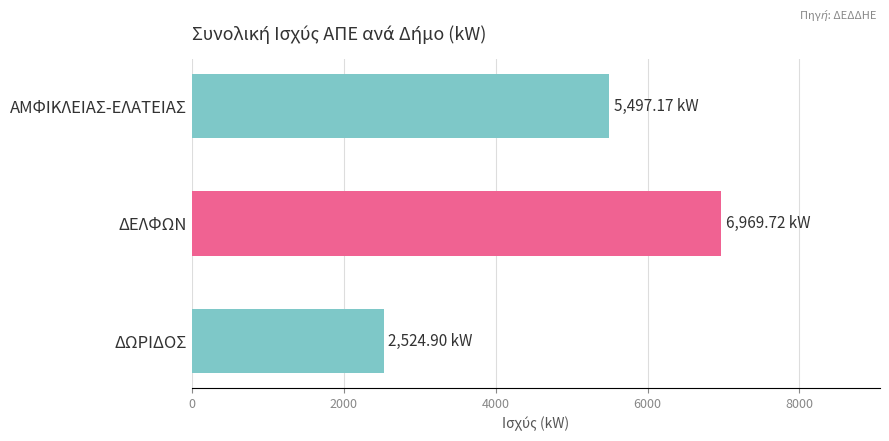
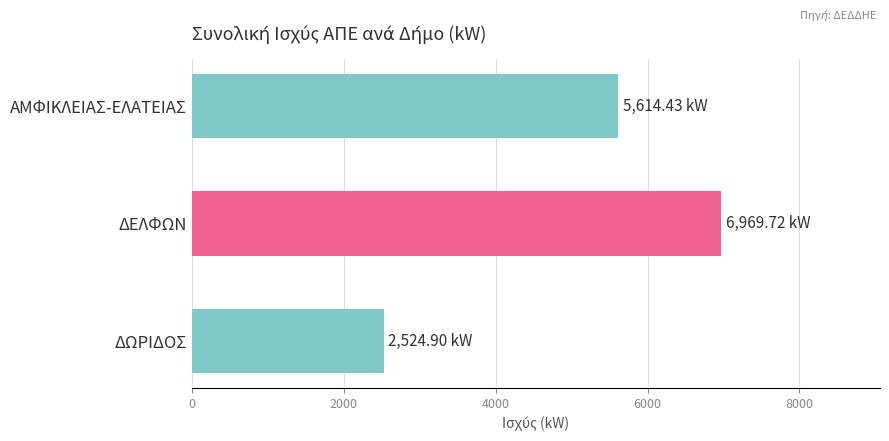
  {
-   "ΑΜΦΙΚΛΕΙΑΣ-ΕΛΑΤΕΙΑΣ": "5,497.17",
+   "ΑΜΦΙΚΛΕΙΑΣ-ΕΛΑΤΕΙΑΣ": "5,614.43",
    "ΔΕΛΦΩΝ": "6,969.72",
    "ΔΩΡΙΔΟΣ": "2,524.90"
  }
